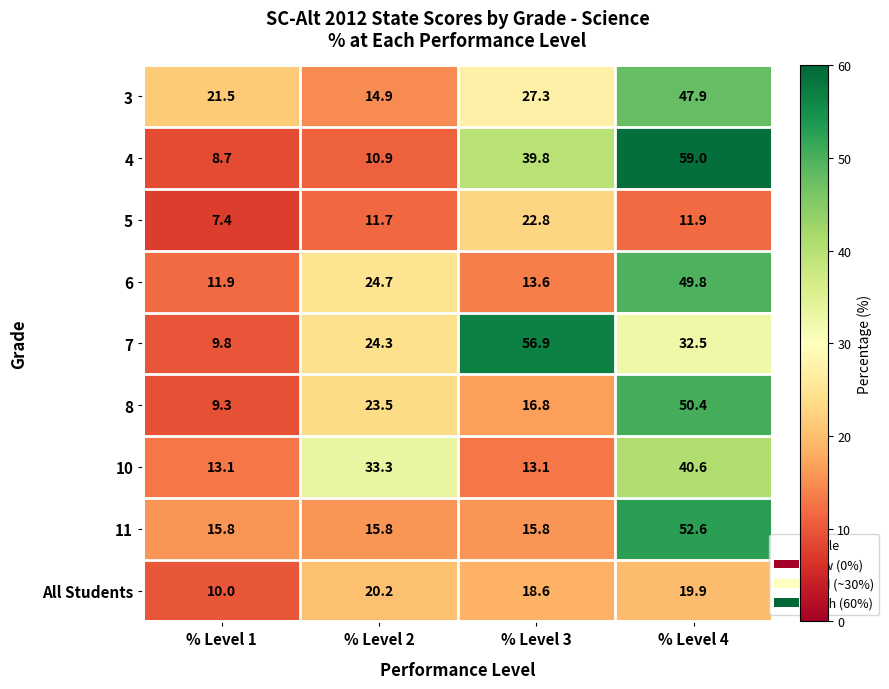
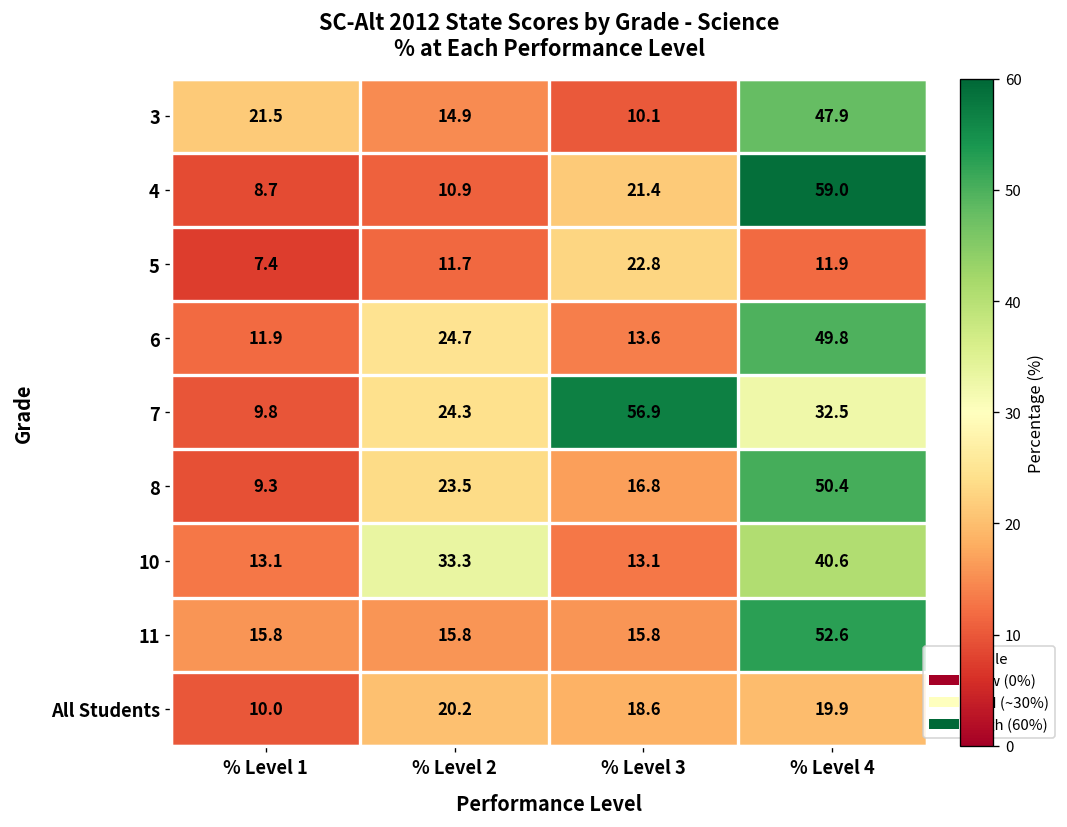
  {
    "3": {
      "% Level 1": 21.5,
      "% Level 2": 14.9,
-     "% Level 3": 27.3,
+     "% Level 3": 10.1,
      "% Level 4": 47.9
    },
    "4": {
      "% Level 1": 8.7,
      "% Level 2": 10.9,
-     "% Level 3": 39.8,
+     "% Level 3": 21.4,
      "% Level 4": 59.0
    },
    "5": {
      "% Level 1": 7.4,
      "% Level 2": 11.7,
      "% Level 3": 22.8,
      "% Level 4": 11.9
    },
    "6": {
      "% Level 1": 11.9,
      "% Level 2": 24.7,
      "% Level 3": 13.6,
      "% Level 4": 49.8
    },
    "7": {
      "% Level 1": 9.8,
      "% Level 2": 24.3,
      "% Level 3": 56.9,
      "% Level 4": 32.5
    },
    "8": {
      "% Level 1": 9.3,
      "% Level 2": 23.5,
      "% Level 3": 16.8,
      "% Level 4": 50.4
    },
    "10": {
      "% Level 1": 13.1,
      "% Level 2": 33.3,
      "% Level 3": 13.1,
      "% Level 4": 40.6
    },
    "11": {
      "% Level 1": 15.8,
      "% Level 2": 15.8,
      "% Level 3": 15.8,
      "% Level 4": 52.6
    },
    "All Students": {
      "% Level 1": 10.0,
      "% Level 2": 20.2,
      "% Level 3": 18.6,
      "% Level 4": 19.9
    }
  }
